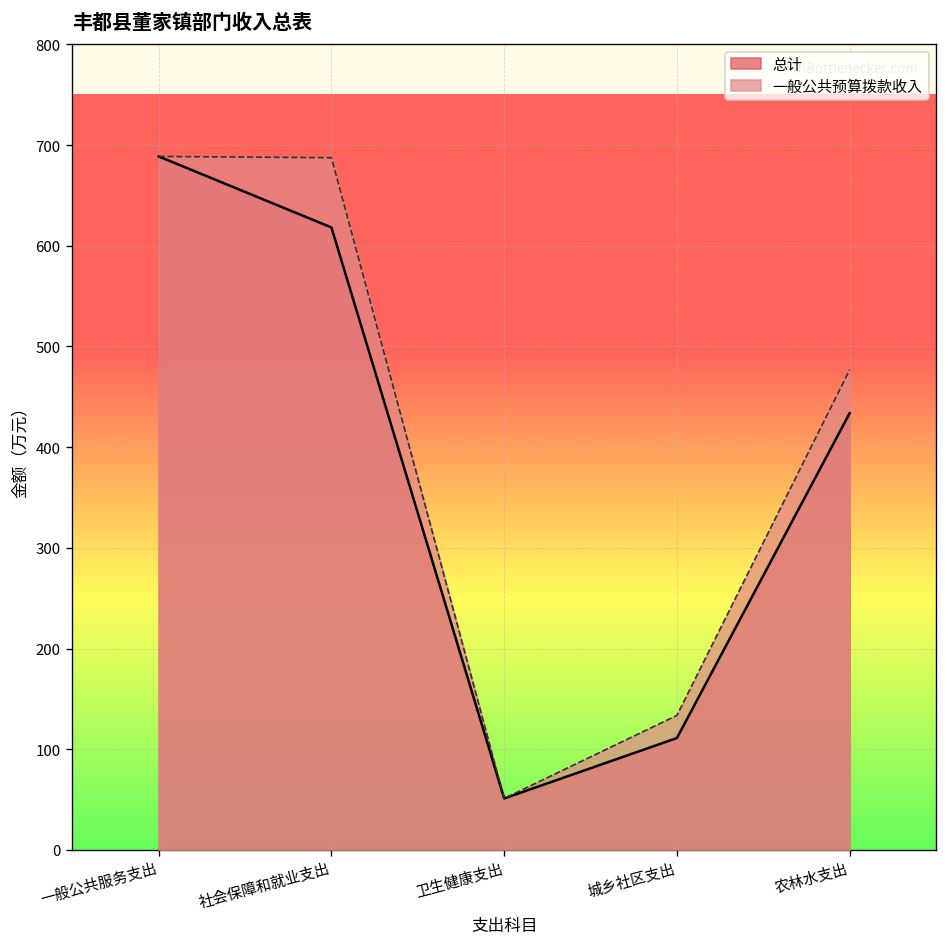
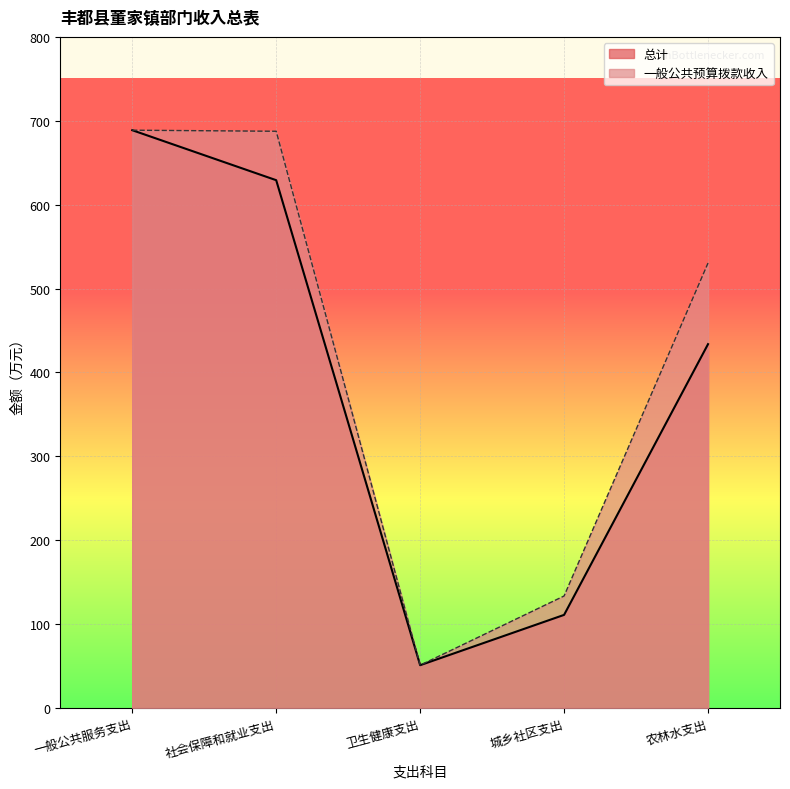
  {
    "总计": {
-     "社会保障和就业支出": 620,
+     "社会保障和就业支出": 630,
      "城乡社区支出": 110,
      "农林水支出": 430
    },
    "一般公共预算拨款收入": {
      "社会保障和就业支出": 690,
      "城乡社区支出": 130,
-     "农林水支出": 480
+     "农林水支出": 530
    }
  }
